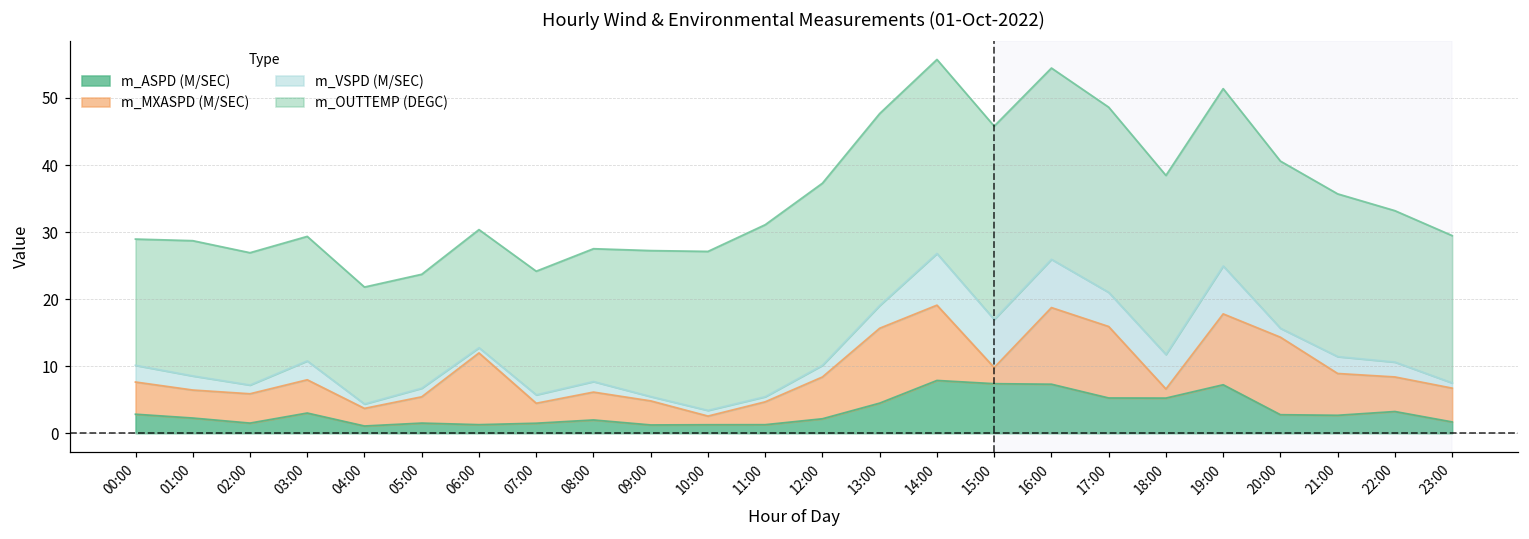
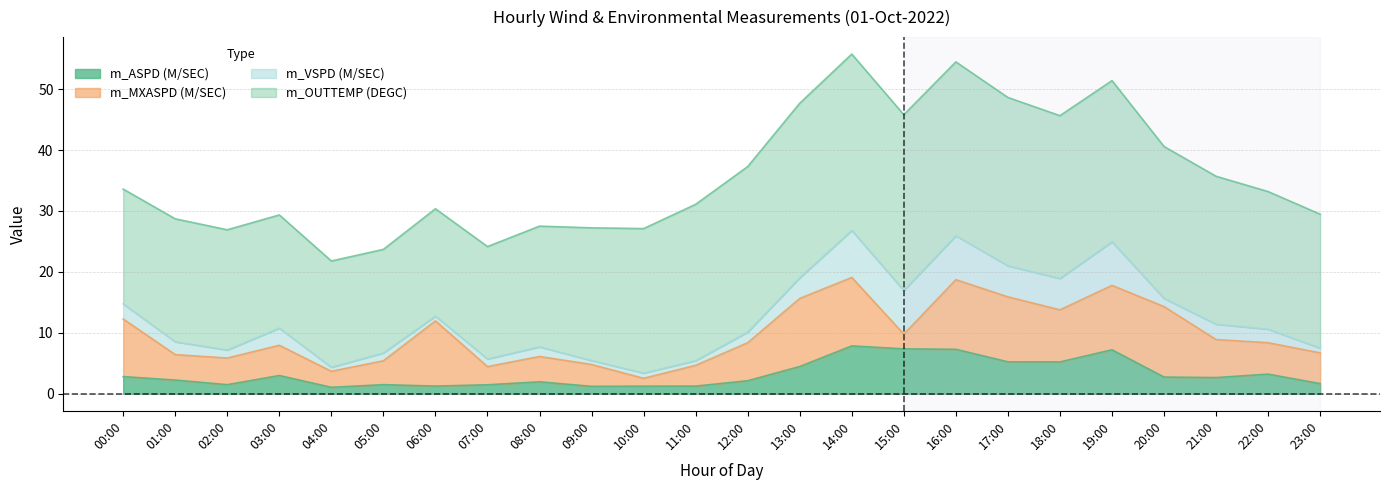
  {
    "m_MXASPD (M/SEC)": {
-     "00:00": 5,
+     "00:00": 9,
      "01:00": 4,
      "02:00": 4,
      "03:00": 5,
      "04:00": 3,
      "05:00": 4,
      "06:00": 11,
      "07:00": 3,
      "08:00": 4,
      "09:00": 4,
      "10:00": 1,
      "11:00": 3,
      "12:00": 6,
      "13:00": 11,
      "14:00": 11,
      "15:00": 2,
      "16:00": 11,
      "17:00": 11,
-     "18:00": 1,
+     "18:00": 9,
      "19:00": 11,
      "20:00": 12,
      "21:00": 6,
      "22:00": 5,
      "23:00": 5
    }
  }
